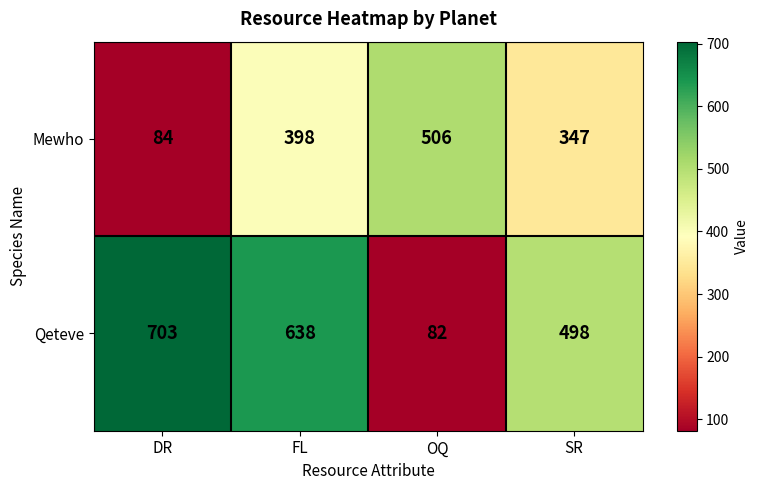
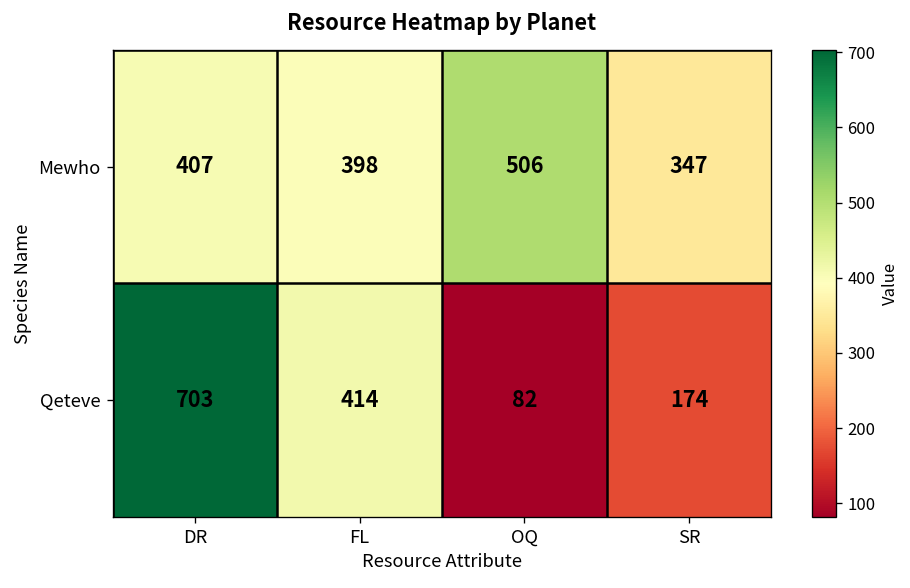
  {
    "Mewho": {
-     "DR": 84,
+     "DR": 407,
      "FL": 398,
      "OQ": 506,
      "SR": 347
    },
    "Qeteve": {
      "DR": 703,
-     "FL": 638,
+     "FL": 414,
      "OQ": 82,
-     "SR": 498
+     "SR": 174
    }
  }
